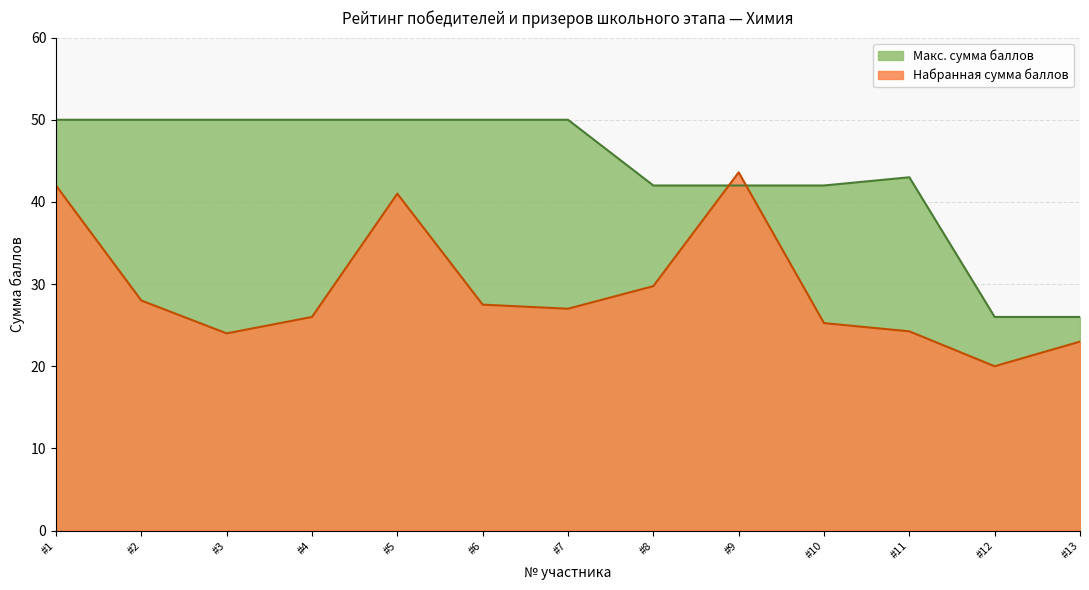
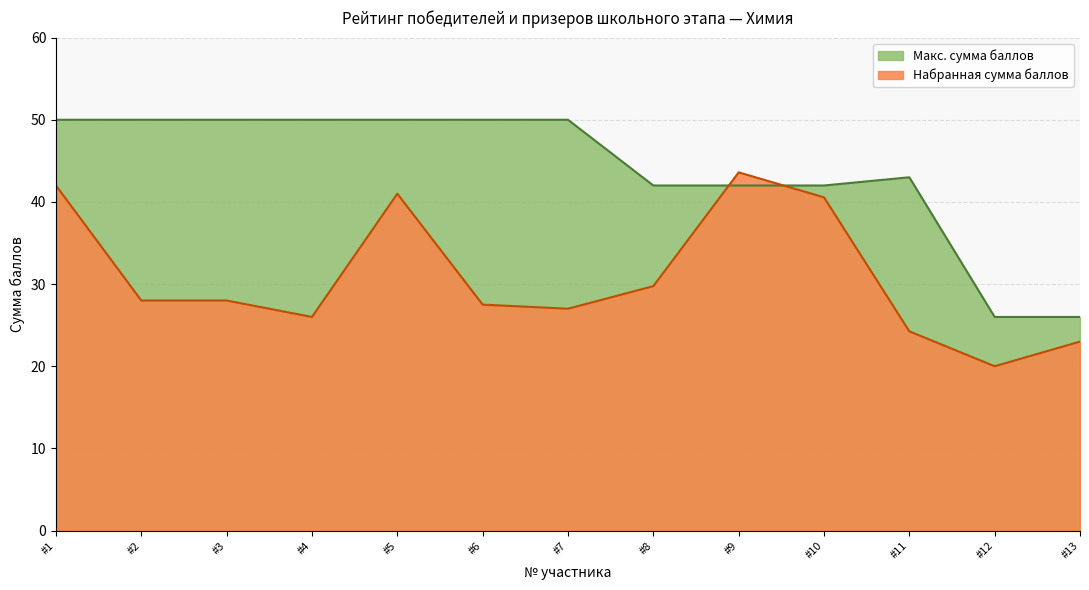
  {
    "Макс. сумма баллов": {
      "#1": 50,
      "#2": 50,
      "#3": 50,
      "#4": 50,
      "#5": 50,
      "#6": 50,
      "#7": 50,
      "#8": 42,
      "#9": 42,
      "#10": 42,
      "#11": 43,
      "#12": 26,
      "#13": 26
    },
    "Набранная сумма баллов": {
      "#1": 42,
      "#2": 28,
-     "#3": 24,
+     "#3": 28,
      "#4": 26,
      "#5": 41,
      "#6": 28,
      "#7": 27,
      "#8": 30,
      "#9": 44,
-     "#10": 25,
+     "#10": 41,
      "#11": 24,
      "#12": 20,
      "#13": 23
    }
  }
